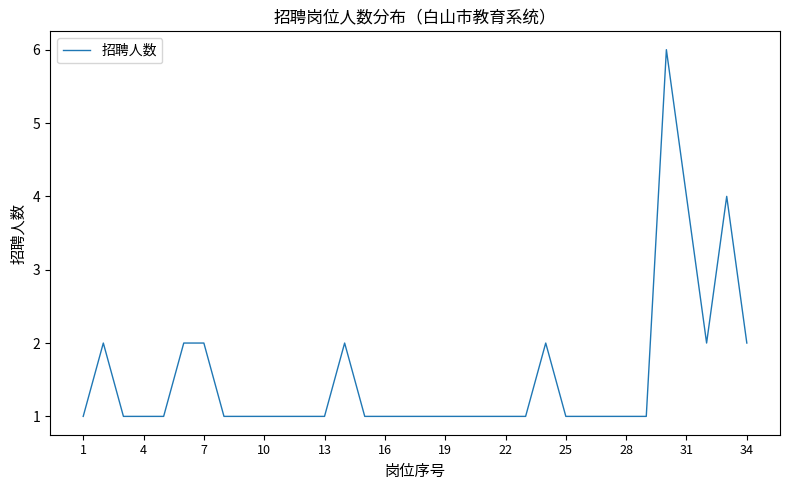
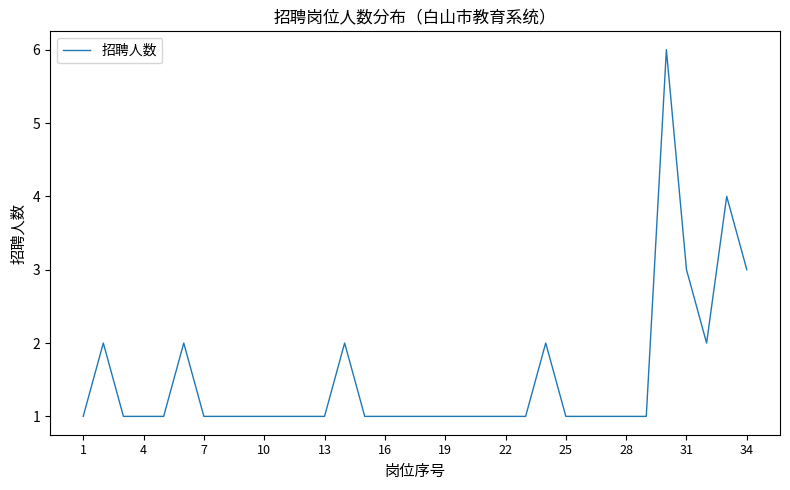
  {
    "1": 1,
    "4": 1,
-   "7": 2,
+   "7": 1,
    "10": 1,
    "13": 1,
    "16": 1,
    "19": 1,
    "22": 1,
    "25": 1,
    "28": 1,
-   "31": 4,
-   "34": 2
+   "31": 3,
+   "34": 3
  }
